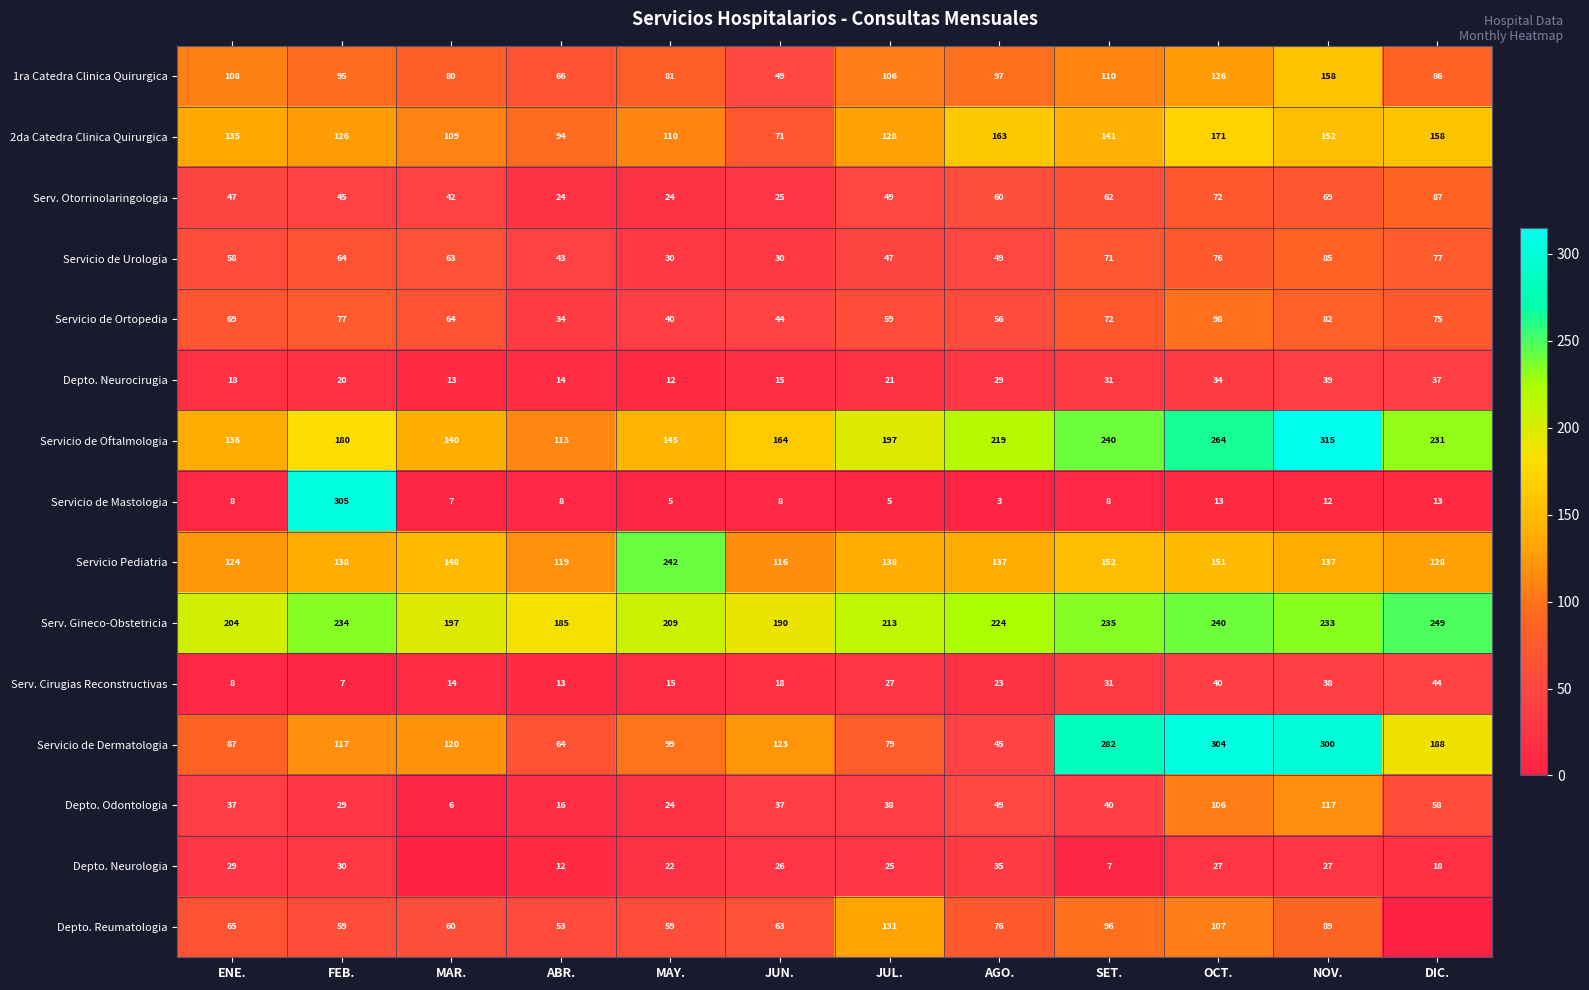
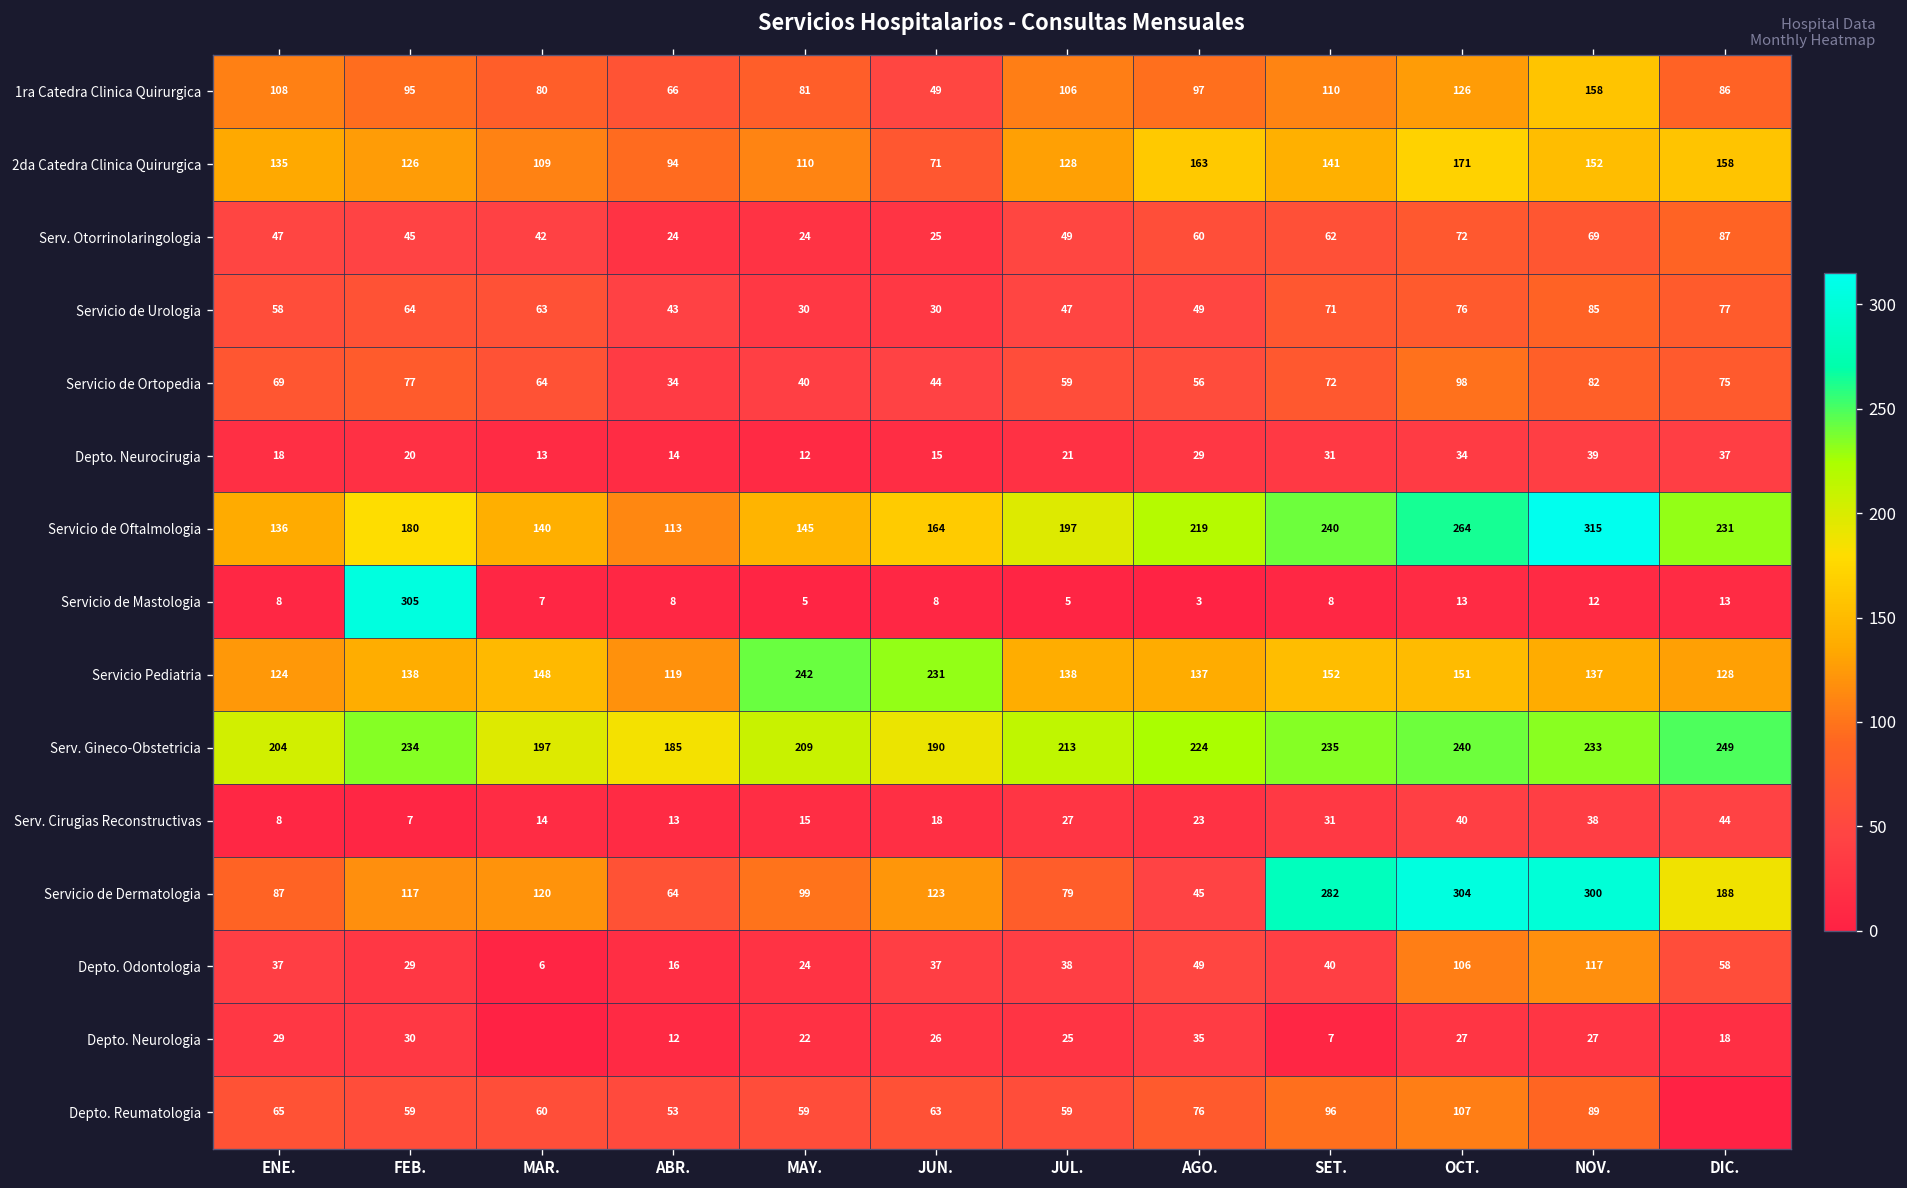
  {
    "1ra Catedra Clinica Quirurgica": {
      "ENE.": 108,
      "FEB.": 95,
      "MAR.": 80,
      "ABR.": 66,
      "MAY.": 81,
      "JUN.": 49,
      "JUL.": 106,
      "AGO.": 97,
      "SET.": 110,
      "OCT.": 126,
      "NOV.": 158,
      "DIC.": 86
    },
    "2da Catedra Clinica Quirurgica": {
      "ENE.": 135,
      "FEB.": 126,
      "MAR.": 109,
      "ABR.": 94,
      "MAY.": 110,
      "JUN.": 71,
      "JUL.": 128,
      "AGO.": 163,
      "SET.": 141,
      "OCT.": 171,
      "NOV.": 152,
      "DIC.": 158
    },
    "Serv. Otorrinolaringologia": {
      "ENE.": 47,
      "FEB.": 45,
      "MAR.": 42,
      "ABR.": 24,
      "MAY.": 24,
      "JUN.": 25,
      "JUL.": 49,
      "AGO.": 60,
      "SET.": 62,
      "OCT.": 72,
      "NOV.": 69,
      "DIC.": 87
    },
    "Servicio de Urologia": {
      "ENE.": 58,
      "FEB.": 64,
      "MAR.": 63,
      "ABR.": 43,
      "MAY.": 30,
      "JUN.": 30,
      "JUL.": 47,
      "AGO.": 49,
      "SET.": 71,
      "OCT.": 76,
      "NOV.": 85,
      "DIC.": 77
    },
    "Servicio de Ortopedia": {
      "ENE.": 69,
      "FEB.": 77,
      "MAR.": 64,
      "ABR.": 34,
      "MAY.": 40,
      "JUN.": 44,
      "JUL.": 59,
      "AGO.": 56,
      "SET.": 72,
      "OCT.": 98,
      "NOV.": 82,
      "DIC.": 75
    },
    "Depto. Neurocirugia": {
      "ENE.": 18,
      "FEB.": 20,
      "MAR.": 13,
      "ABR.": 14,
      "MAY.": 12,
      "JUN.": 15,
      "JUL.": 21,
      "AGO.": 29,
      "SET.": 31,
      "OCT.": 34,
      "NOV.": 39,
      "DIC.": 37
    },
    "Servicio de Oftalmologia": {
      "ENE.": 136,
      "FEB.": 180,
      "MAR.": 140,
      "ABR.": 113,
      "MAY.": 145,
      "JUN.": 164,
      "JUL.": 197,
      "AGO.": 219,
      "SET.": 240,
      "OCT.": 264,
      "NOV.": 315,
      "DIC.": 231
    },
    "Servicio de Mastologia": {
      "ENE.": 8,
      "FEB.": 305,
      "MAR.": 7,
      "ABR.": 8,
      "MAY.": 5,
      "JUN.": 8,
      "JUL.": 5,
      "AGO.": 3,
      "SET.": 8,
      "OCT.": 13,
      "NOV.": 12,
      "DIC.": 13
    },
    "Servicio Pediatria": {
      "ENE.": 124,
      "FEB.": 138,
      "MAR.": 148,
      "ABR.": 119,
      "MAY.": 242,
-     "JUN.": 116,
+     "JUN.": 231,
      "JUL.": 138,
      "AGO.": 137,
      "SET.": 152,
      "OCT.": 151,
      "NOV.": 137,
      "DIC.": 128
    },
    "Serv. Gineco-Obstetricia": {
      "ENE.": 204,
      "FEB.": 234,
      "MAR.": 197,
      "ABR.": 185,
      "MAY.": 209,
      "JUN.": 190,
      "JUL.": 213,
      "AGO.": 224,
      "SET.": 235,
      "OCT.": 240,
      "NOV.": 233,
      "DIC.": 249
    },
    "Serv. Cirugias Reconstructivas": {
      "ENE.": 8,
      "FEB.": 7,
      "MAR.": 14,
      "ABR.": 13,
      "MAY.": 15,
      "JUN.": 18,
      "JUL.": 27,
      "AGO.": 23,
      "SET.": 31,
      "OCT.": 40,
      "NOV.": 38,
      "DIC.": 44
    },
    "Servicio de Dermatologia": {
      "ENE.": 87,
      "FEB.": 117,
      "MAR.": 120,
      "ABR.": 64,
      "MAY.": 99,
      "JUN.": 123,
      "JUL.": 79,
      "AGO.": 45,
      "SET.": 282,
      "OCT.": 304,
      "NOV.": 300,
      "DIC.": 188
    },
    "Depto. Odontologia": {
      "ENE.": 37,
      "FEB.": 29,
      "MAR.": 6,
      "ABR.": 16,
      "MAY.": 24,
      "JUN.": 37,
      "JUL.": 38,
      "AGO.": 49,
      "SET.": 40,
      "OCT.": 106,
      "NOV.": 117,
      "DIC.": 58
    },
    "Depto. Neurologia": {
      "ENE.": 29,
      "FEB.": 30,
      "ABR.": 12,
      "MAY.": 22,
      "JUN.": 26,
      "JUL.": 25,
      "AGO.": 35,
      "SET.": 7,
      "OCT.": 27,
      "NOV.": 27,
      "DIC.": 18
    },
    "Depto. Reumatologia": {
      "ENE.": 65,
      "FEB.": 59,
      "MAR.": 60,
      "ABR.": 53,
      "MAY.": 59,
      "JUN.": 63,
-     "JUL.": 131,
+     "JUL.": 59,
      "AGO.": 76,
      "SET.": 96,
      "OCT.": 107,
      "NOV.": 89
    }
  }
